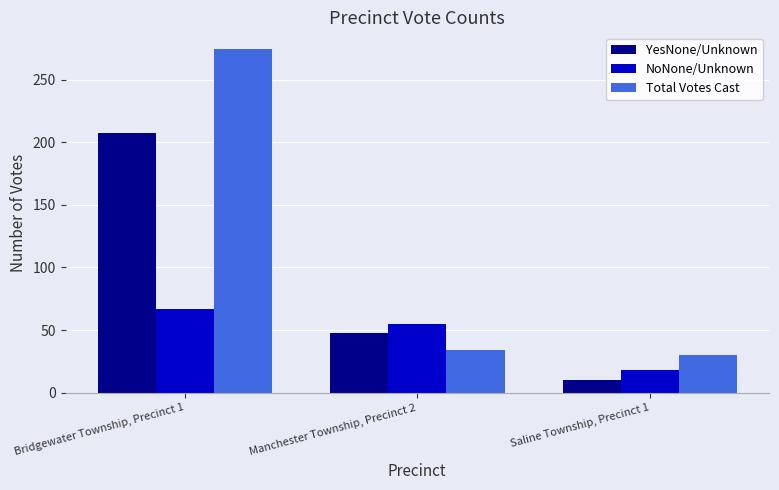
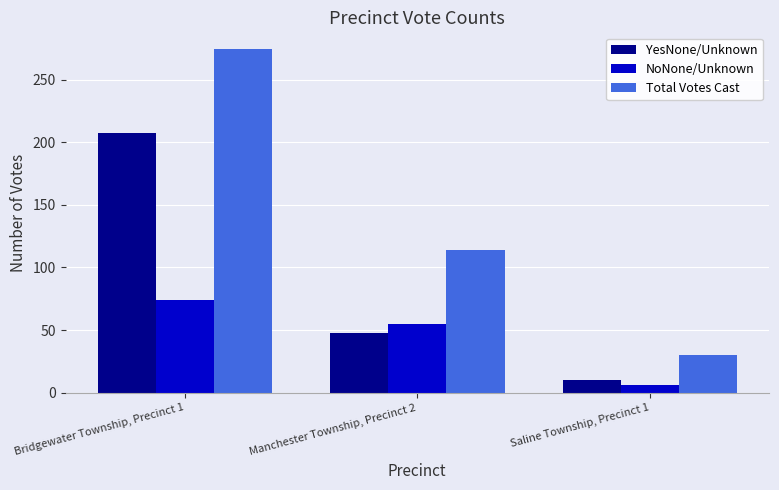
  {
    "YesNone/Unknown": {
      "Bridgewater Township, Precinct 1": 207,
      "Manchester Township, Precinct 2": 48,
      "Saline Township, Precinct 1": 10
    },
    "NoNone/Unknown": {
-     "Bridgewater Township, Precinct 1": 67,
+     "Bridgewater Township, Precinct 1": 74,
      "Manchester Township, Precinct 2": 55,
-     "Saline Township, Precinct 1": 18
+     "Saline Township, Precinct 1": 6
    },
    "Total Votes Cast": {
      "Bridgewater Township, Precinct 1": 274,
-     "Manchester Township, Precinct 2": 34,
+     "Manchester Township, Precinct 2": 114,
      "Saline Township, Precinct 1": 30
    }
  }
